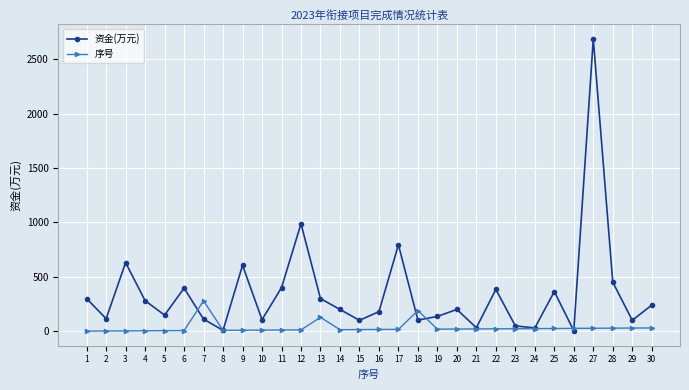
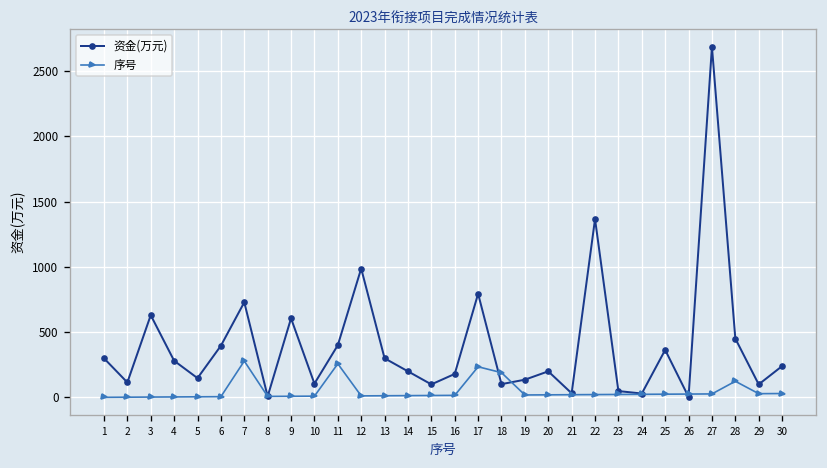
  {
    "资金(万元)": {
      "1": 300,
      "2": 120,
      "3": 630,
      "4": 280,
      "5": 150,
      "6": 400,
-     "7": 110,
+     "7": 730,
      "9": 610,
      "10": 110,
      "11": 400,
      "12": 990,
      "13": 300,
      "14": 200,
      "15": 100,
      "16": 180,
      "17": 790,
      "18": 100,
      "19": 140,
      "20": 200,
-     "22": 380,
+     "22": 1370,
      "23": 50,
      "25": 360,
      "27": 2690,
      "28": 450,
      "29": 100,
      "30": 240
    },
    "序号": {
      "1": 0,
      "2": 0,
      "3": 0,
      "4": 0,
      "5": 10,
      "6": 10,
      "7": 280,
      "9": 10,
      "10": 10,
-     "11": 10,
+     "11": 260,
      "12": 10,
-     "13": 130,
+     "13": 10,
      "14": 10,
      "15": 20,
      "16": 20,
-     "17": 20,
+     "17": 240,
      "18": 190,
      "19": 20,
      "20": 20,
      "22": 20,
      "23": 20,
      "25": 30,
      "27": 30,
-     "28": 30,
+     "28": 120,
      "29": 30,
      "30": 30
    }
  }
